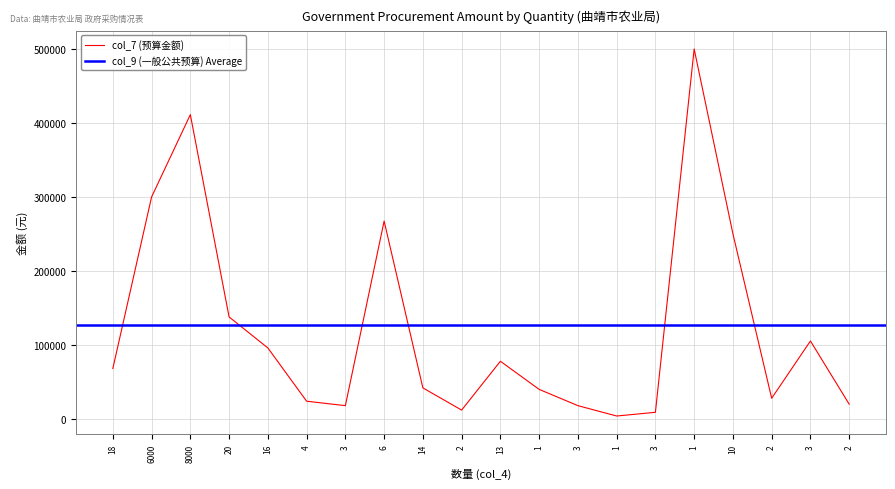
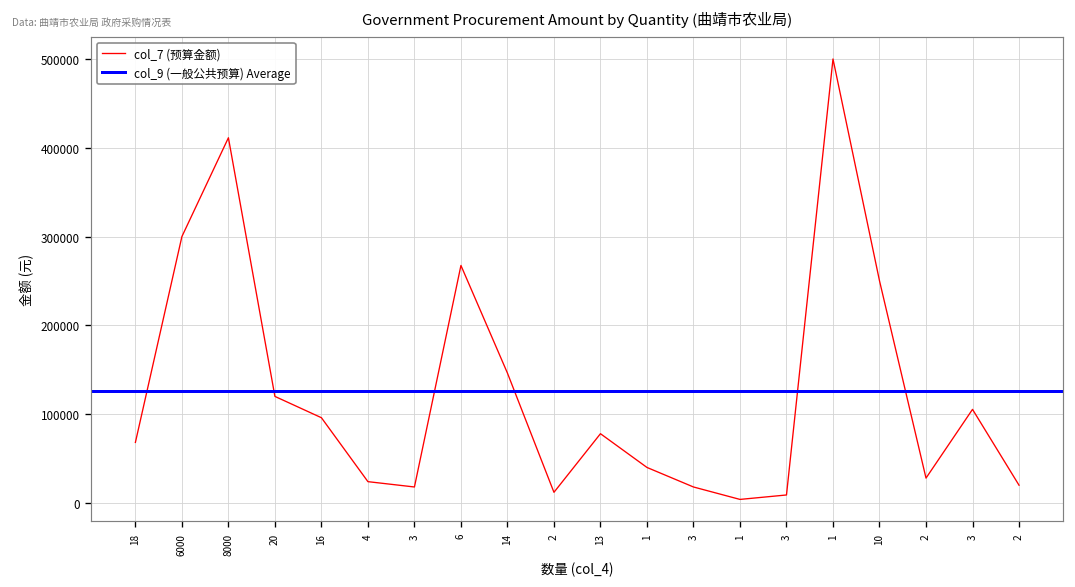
  {
    "18": 70000,
    "6000": 300000,
    "8000": 410000,
-   "20": 140000,
+   "20": 120000,
    "16": 100000,
    "4": 20000,
    "6": 270000,
-   "14": 40000,
+   "14": 150000,
    "13": 80000,
    "10": 250000
  }
